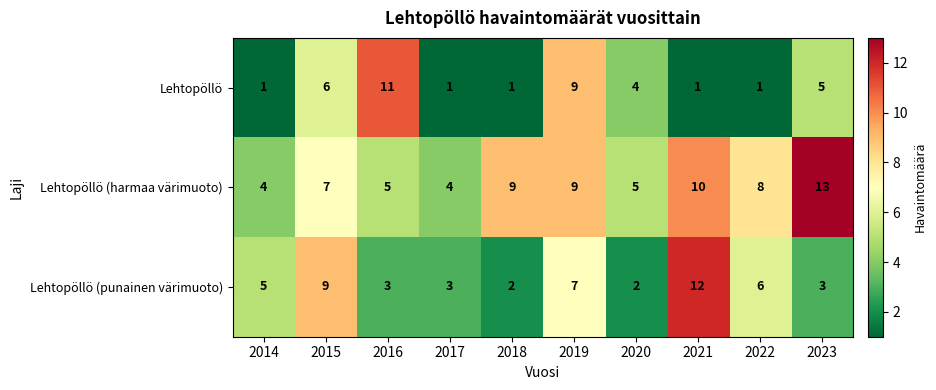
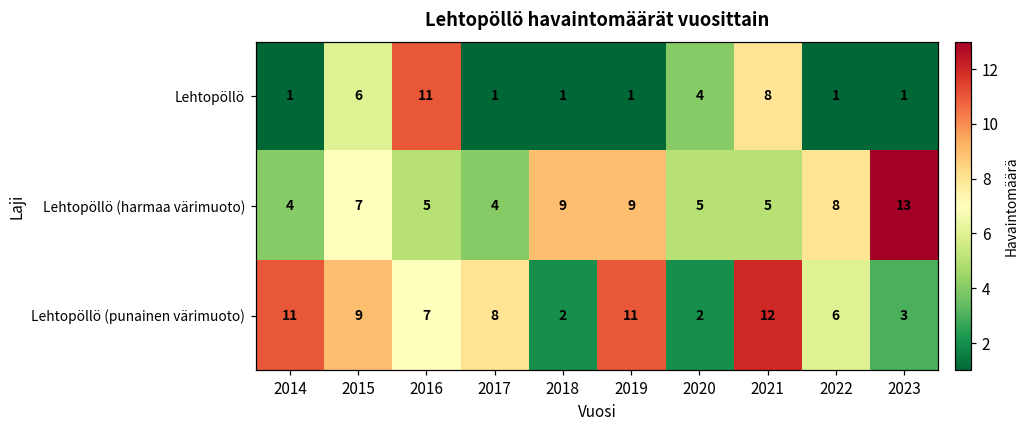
  {
    "Lehtopöllö": {
      "2014": 1,
      "2015": 6,
      "2016": 11,
      "2017": 1,
      "2018": 1,
-     "2019": 9,
+     "2019": 1,
      "2020": 4,
-     "2021": 1,
+     "2021": 8,
      "2022": 1,
-     "2023": 5
+     "2023": 1
    },
    "Lehtopöllö (harmaa värimuoto)": {
      "2014": 4,
      "2015": 7,
      "2016": 5,
      "2017": 4,
      "2018": 9,
      "2019": 9,
      "2020": 5,
-     "2021": 10,
+     "2021": 5,
      "2022": 8,
      "2023": 13
    },
    "Lehtopöllö (punainen värimuoto)": {
-     "2014": 5,
+     "2014": 11,
      "2015": 9,
-     "2016": 3,
-     "2017": 3,
+     "2016": 7,
+     "2017": 8,
      "2018": 2,
-     "2019": 7,
+     "2019": 11,
      "2020": 2,
      "2021": 12,
      "2022": 6,
      "2023": 3
    }
  }
